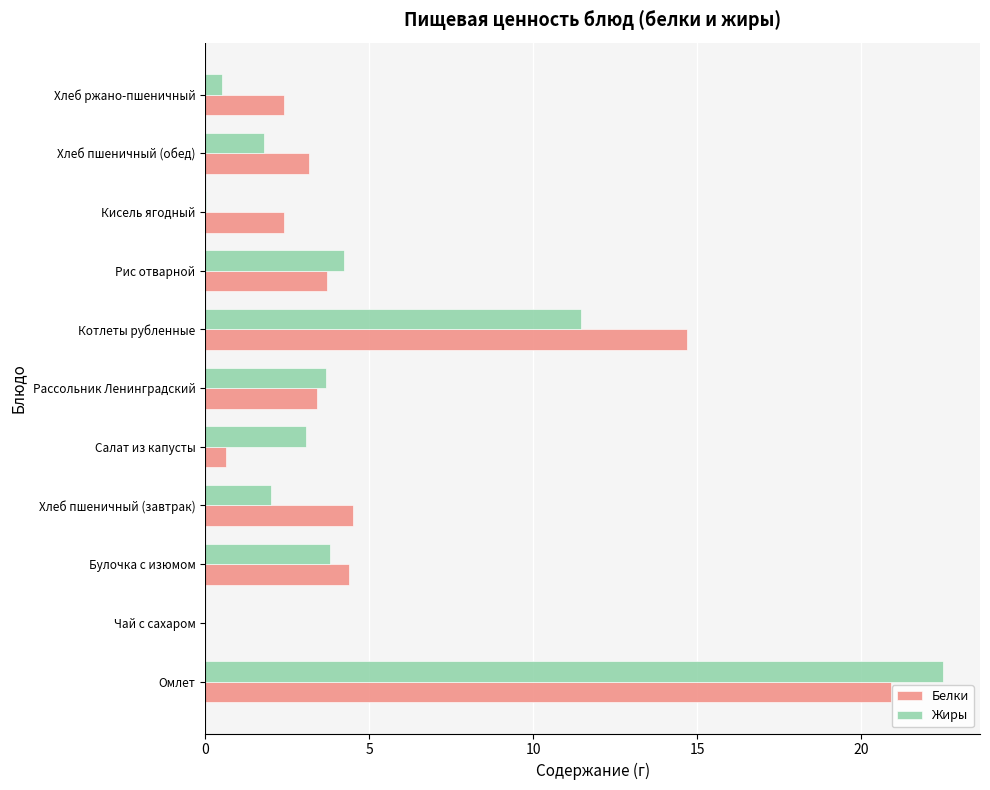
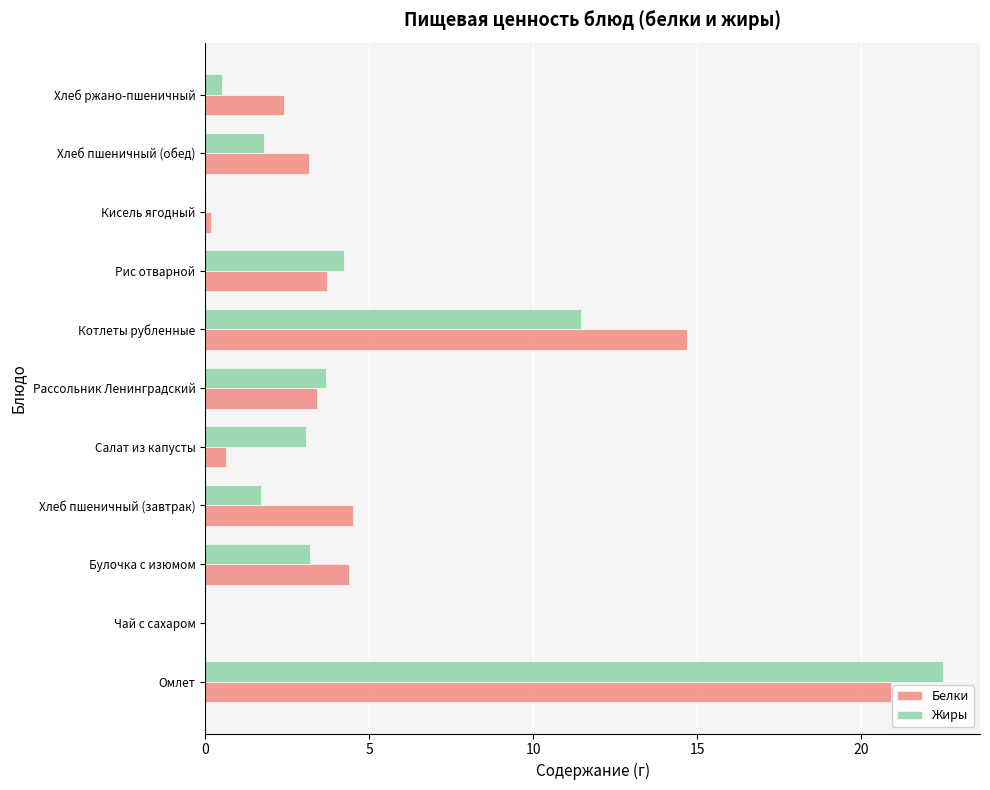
  {
    "Белки": {
      "Хлеб ржано-пшеничный": 2.4,
      "Хлеб пшеничный (обед)": 3.2,
-     "Кисель ягодный": 2.4,
+     "Кисель ягодный": 0.2,
      "Рис отварной": 3.7,
      "Котлеты рубленные": 14.7,
      "Рассольник Ленинградский": 3.4,
      "Салат из капусты": 0.7,
      "Хлеб пшеничный (завтрак)": 4.5,
      "Булочка с изюмом": 4.4,
      "Чай с сахаром": 0.0,
      "Омлет": 20.9
    },
    "Жиры": {
      "Хлеб ржано-пшеничный": 0.5,
      "Хлеб пшеничный (обед)": 1.8,
      "Рис отварной": 4.2,
      "Котлеты рубленные": 11.5,
      "Рассольник Ленинградский": 3.7,
      "Салат из капусты": 3.1,
-     "Хлеб пшеничный (завтрак)": 2.0,
-     "Булочка с изюмом": 3.8,
+     "Хлеб пшеничный (завтрак)": 1.7,
+     "Булочка с изюмом": 3.2,
      "Чай с сахаром": 0.0,
      "Омлет": 22.5
    }
  }
